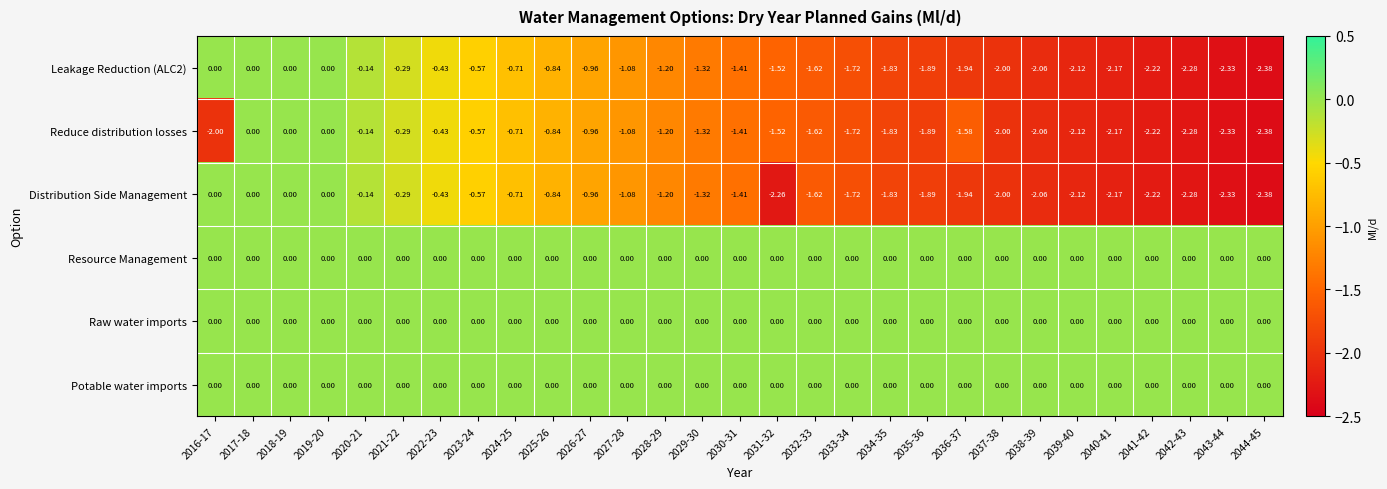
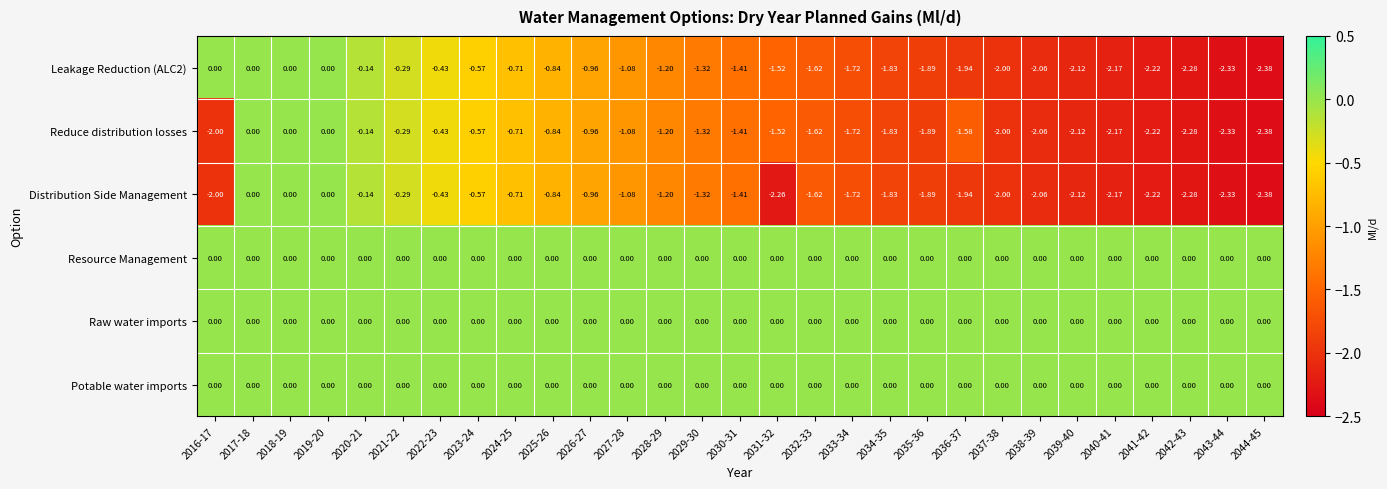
  {
    "Leakage Reduction (ALC2)": {
      "2016-17": 0.00,
      "2017-18": 0.00,
      "2018-19": 0.00,
      "2019-20": 0.00,
      "2020-21": -0.14,
      "2021-22": -0.29,
      "2022-23": -0.43,
      "2023-24": -0.57,
      "2024-25": -0.71,
      "2025-26": -0.84,
      "2026-27": -0.96,
      "2027-28": -1.08,
      "2028-29": -1.20,
      "2029-30": -1.32,
      "2030-31": -1.41,
      "2031-32": -1.52,
      "2032-33": -1.62,
      "2033-34": -1.72,
      "2034-35": -1.83,
      "2035-36": -1.89,
      "2036-37": -1.94,
      "2037-38": -2.00,
      "2038-39": -2.06,
      "2039-40": -2.12,
      "2040-41": -2.17,
      "2041-42": -2.22,
      "2042-43": -2.28,
      "2043-44": -2.33,
      "2044-45": -2.38
    },
    "Reduce distribution losses": {
      "2016-17": -2.00,
      "2017-18": 0.00,
      "2018-19": 0.00,
      "2019-20": 0.00,
      "2020-21": -0.14,
      "2021-22": -0.29,
      "2022-23": -0.43,
      "2023-24": -0.57,
      "2024-25": -0.71,
      "2025-26": -0.84,
      "2026-27": -0.96,
      "2027-28": -1.08,
      "2028-29": -1.20,
      "2029-30": -1.32,
      "2030-31": -1.41,
      "2031-32": -1.52,
      "2032-33": -1.62,
      "2033-34": -1.72,
      "2034-35": -1.83,
      "2035-36": -1.89,
      "2036-37": -1.58,
      "2037-38": -2.00,
      "2038-39": -2.06,
      "2039-40": -2.12,
      "2040-41": -2.17,
      "2041-42": -2.22,
      "2042-43": -2.28,
      "2043-44": -2.33,
      "2044-45": -2.38
    },
    "Distribution Side Management": {
-     "2016-17": 0.00,
+     "2016-17": -2.00,
      "2017-18": 0.00,
      "2018-19": 0.00,
      "2019-20": 0.00,
      "2020-21": -0.14,
      "2021-22": -0.29,
      "2022-23": -0.43,
      "2023-24": -0.57,
      "2024-25": -0.71,
      "2025-26": -0.84,
      "2026-27": -0.96,
      "2027-28": -1.08,
      "2028-29": -1.20,
      "2029-30": -1.32,
      "2030-31": -1.41,
      "2031-32": -2.26,
      "2032-33": -1.62,
      "2033-34": -1.72,
      "2034-35": -1.83,
      "2035-36": -1.89,
      "2036-37": -1.94,
      "2037-38": -2.00,
      "2038-39": -2.06,
      "2039-40": -2.12,
      "2040-41": -2.17,
      "2041-42": -2.22,
      "2042-43": -2.28,
      "2043-44": -2.33,
      "2044-45": -2.38
    },
    "Resource Management": {
      "2016-17": 0.00,
      "2017-18": 0.00,
      "2018-19": 0.00,
      "2019-20": 0.00,
      "2020-21": 0.00,
      "2021-22": 0.00,
      "2022-23": 0.00,
      "2023-24": 0.00,
      "2024-25": 0.00,
      "2025-26": 0.00,
      "2026-27": 0.00,
      "2027-28": 0.00,
      "2028-29": 0.00,
      "2029-30": 0.00,
      "2030-31": 0.00,
      "2031-32": 0.00,
      "2032-33": 0.00,
      "2033-34": 0.00,
      "2034-35": 0.00,
      "2035-36": 0.00,
      "2036-37": 0.00,
      "2037-38": 0.00,
      "2038-39": 0.00,
      "2039-40": 0.00,
      "2040-41": 0.00,
      "2041-42": 0.00,
      "2042-43": 0.00,
      "2043-44": 0.00,
      "2044-45": 0.00
    },
    "Raw water imports": {
      "2016-17": 0.00,
      "2017-18": 0.00,
      "2018-19": 0.00,
      "2019-20": 0.00,
      "2020-21": 0.00,
      "2021-22": 0.00,
      "2022-23": 0.00,
      "2023-24": 0.00,
      "2024-25": 0.00,
      "2025-26": 0.00,
      "2026-27": 0.00,
      "2027-28": 0.00,
      "2028-29": 0.00,
      "2029-30": 0.00,
      "2030-31": 0.00,
      "2031-32": 0.00,
      "2032-33": 0.00,
      "2033-34": 0.00,
      "2034-35": 0.00,
      "2035-36": 0.00,
      "2036-37": 0.00,
      "2037-38": 0.00,
      "2038-39": 0.00,
      "2039-40": 0.00,
      "2040-41": 0.00,
      "2041-42": 0.00,
      "2042-43": 0.00,
      "2043-44": 0.00,
      "2044-45": 0.00
    },
    "Potable water imports": {
      "2016-17": 0.00,
      "2017-18": 0.00,
      "2018-19": 0.00,
      "2019-20": 0.00,
      "2020-21": 0.00,
      "2021-22": 0.00,
      "2022-23": 0.00,
      "2023-24": 0.00,
      "2024-25": 0.00,
      "2025-26": 0.00,
      "2026-27": 0.00,
      "2027-28": 0.00,
      "2028-29": 0.00,
      "2029-30": 0.00,
      "2030-31": 0.00,
      "2031-32": 0.00,
      "2032-33": 0.00,
      "2033-34": 0.00,
      "2034-35": 0.00,
      "2035-36": 0.00,
      "2036-37": 0.00,
      "2037-38": 0.00,
      "2038-39": 0.00,
      "2039-40": 0.00,
      "2040-41": 0.00,
      "2041-42": 0.00,
      "2042-43": 0.00,
      "2043-44": 0.00,
      "2044-45": 0.00
    }
  }
